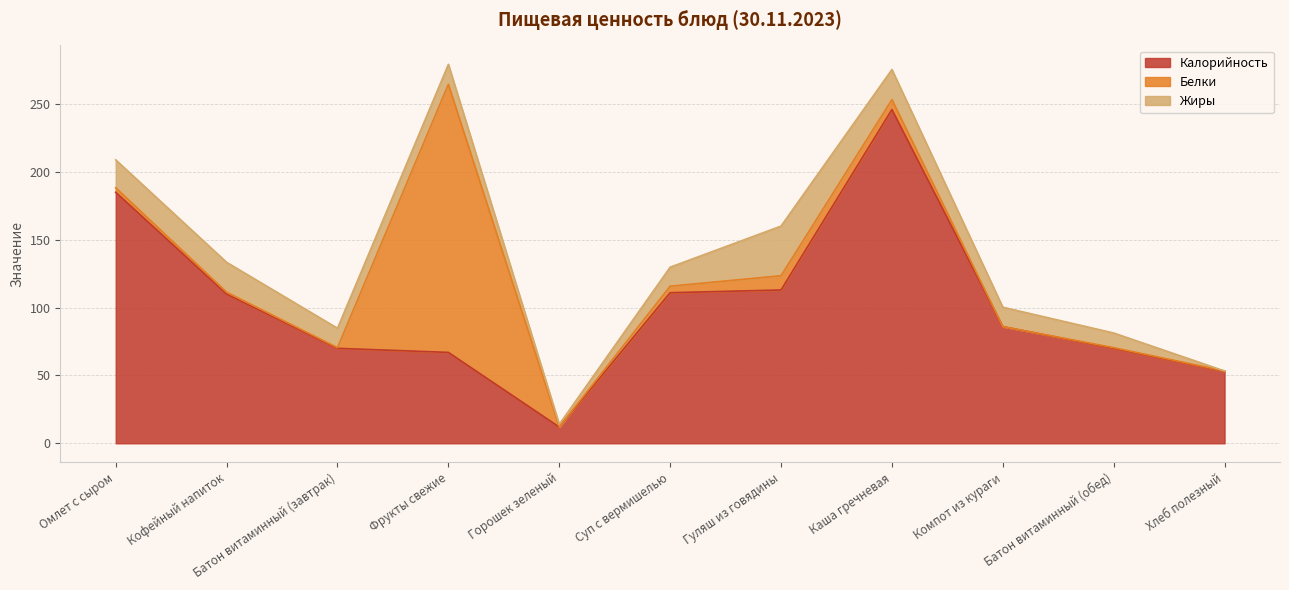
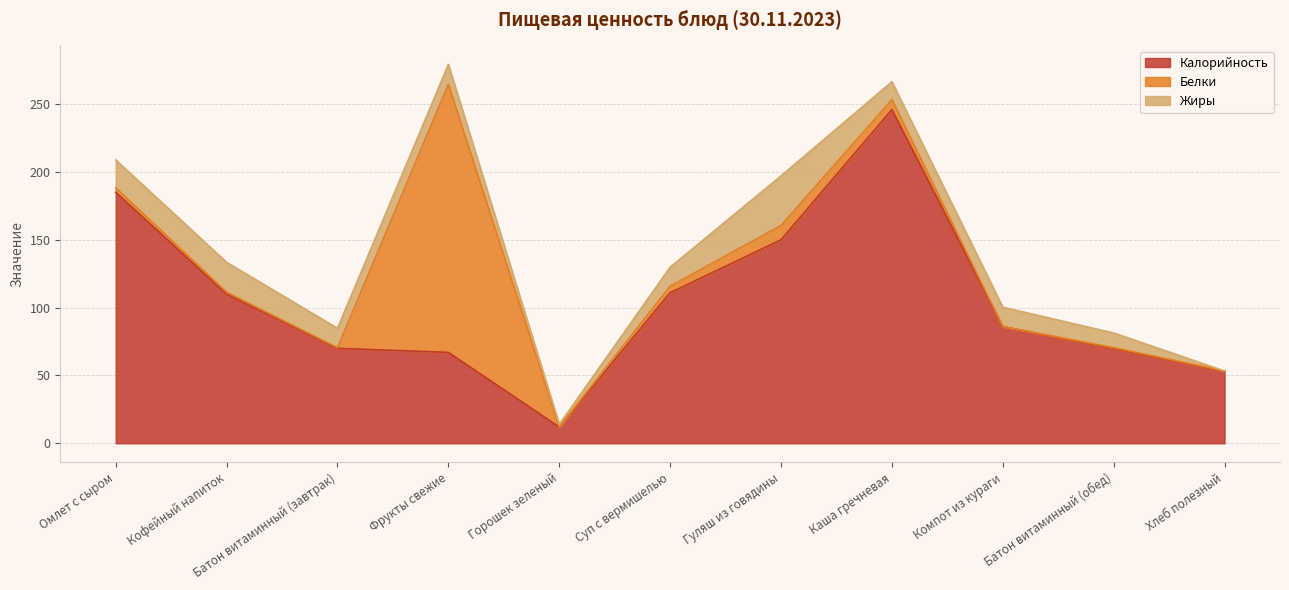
  {
    "Калорийность": {
      "Омлет с сыром": 185,
      "Фрукты свежие": 67,
      "Суп с вермишелью": 111,
-     "Гуляш из говядины": 113,
+     "Гуляш из говядины": 150,
      "Каша гречневая": 246
    },
    "Белки": {
      "Омлет с сыром": 3,
      "Фрукты свежие": 198,
      "Суп с вермишелью": 5,
      "Гуляш из говядины": 11,
      "Каша гречневая": 7
    },
    "Жиры": {
      "Омлет с сыром": 21,
      "Кофейный напиток": 22,
      "Батон витаминный (завтрак)": 14,
      "Фрукты свежие": 15,
      "Горошек зеленый": 2,
      "Суп с вермишелью": 14,
      "Гуляш из говядины": 37,
-     "Каша гречневая": 22,
+     "Каша гречневая": 13,
      "Компот из кураги": 14,
      "Батон витаминный (обед)": 11
    }
  }
